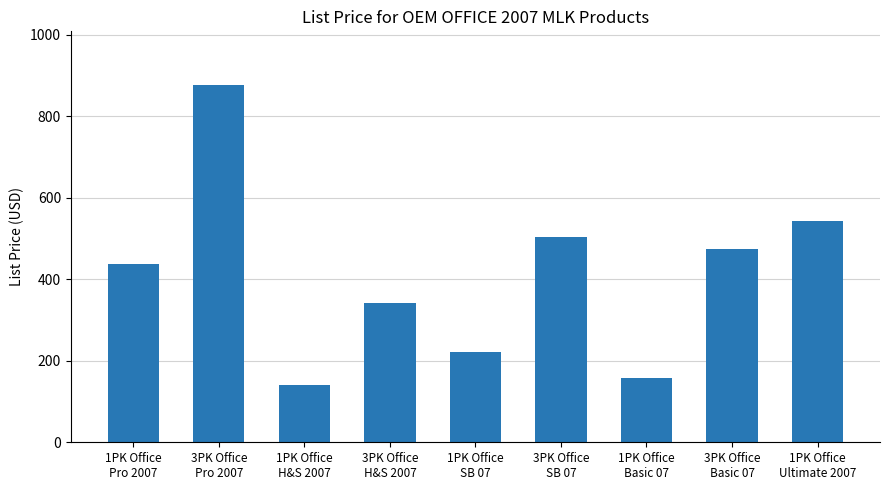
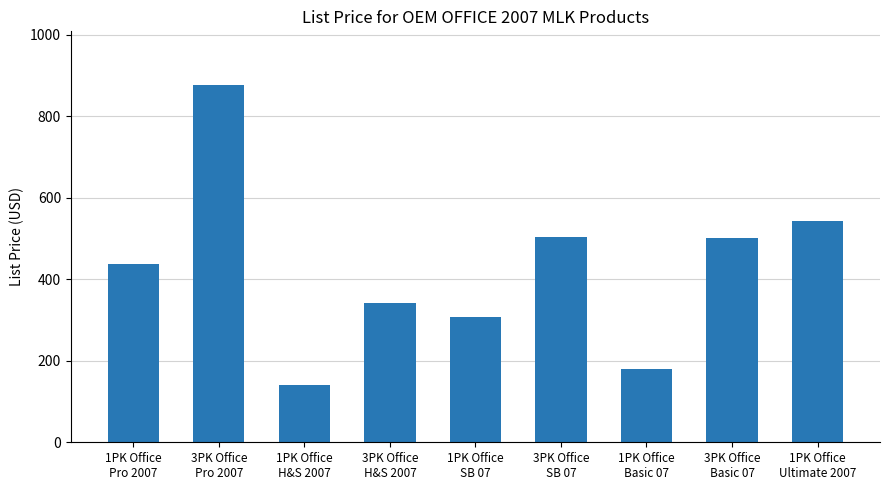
  {
    "1PK Office Pro 2007": 440,
    "3PK Office Pro 2007": 880,
    "1PK Office H&S 2007": 140,
    "3PK Office H&S 2007": 340,
-   "1PK Office SB 07": 220,
+   "1PK Office SB 07": 310,
    "3PK Office SB 07": 500,
-   "1PK Office Basic 07": 160,
-   "3PK Office Basic 07": 470,
+   "1PK Office Basic 07": 180,
+   "3PK Office Basic 07": 500,
    "1PK Office Ultimate 2007": 540
  }
